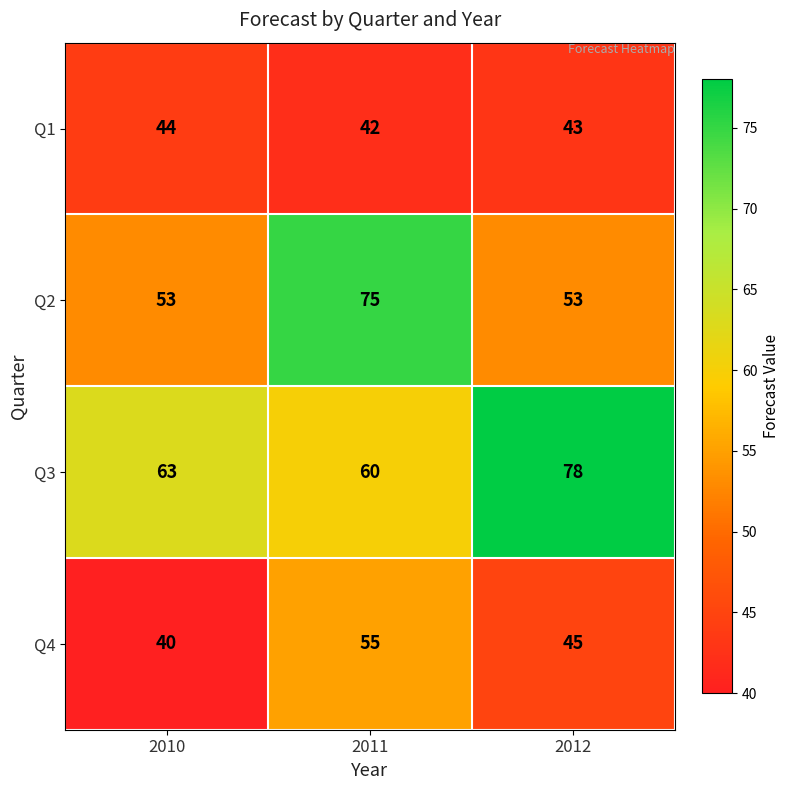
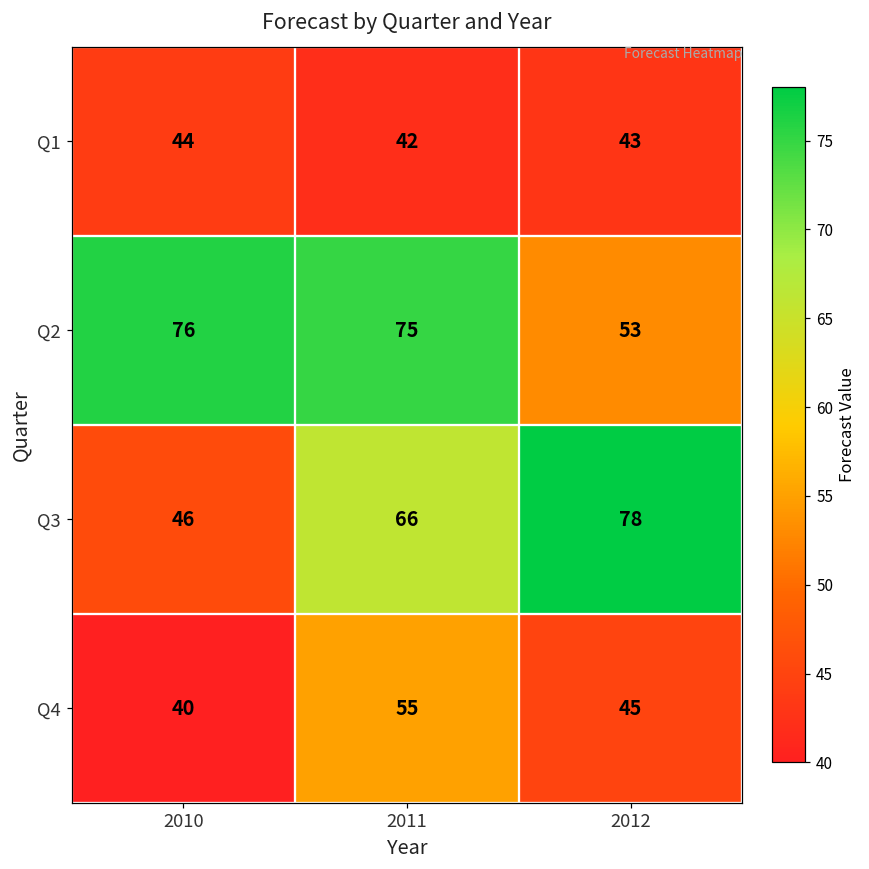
  {
    "Q1": {
      "2010": 44,
      "2011": 42
    },
    "Q2": {
-     "2010": 53,
+     "2010": 76,
      "2011": 75,
      "2012": 53
    },
    "Q3": {
-     "2010": 63,
-     "2011": 60,
+     "2010": 46,
+     "2011": 66,
      "2012": 78
    },
    "Q4": {
      "2010": 40,
      "2011": 55,
      "2012": 45
    }
  }
